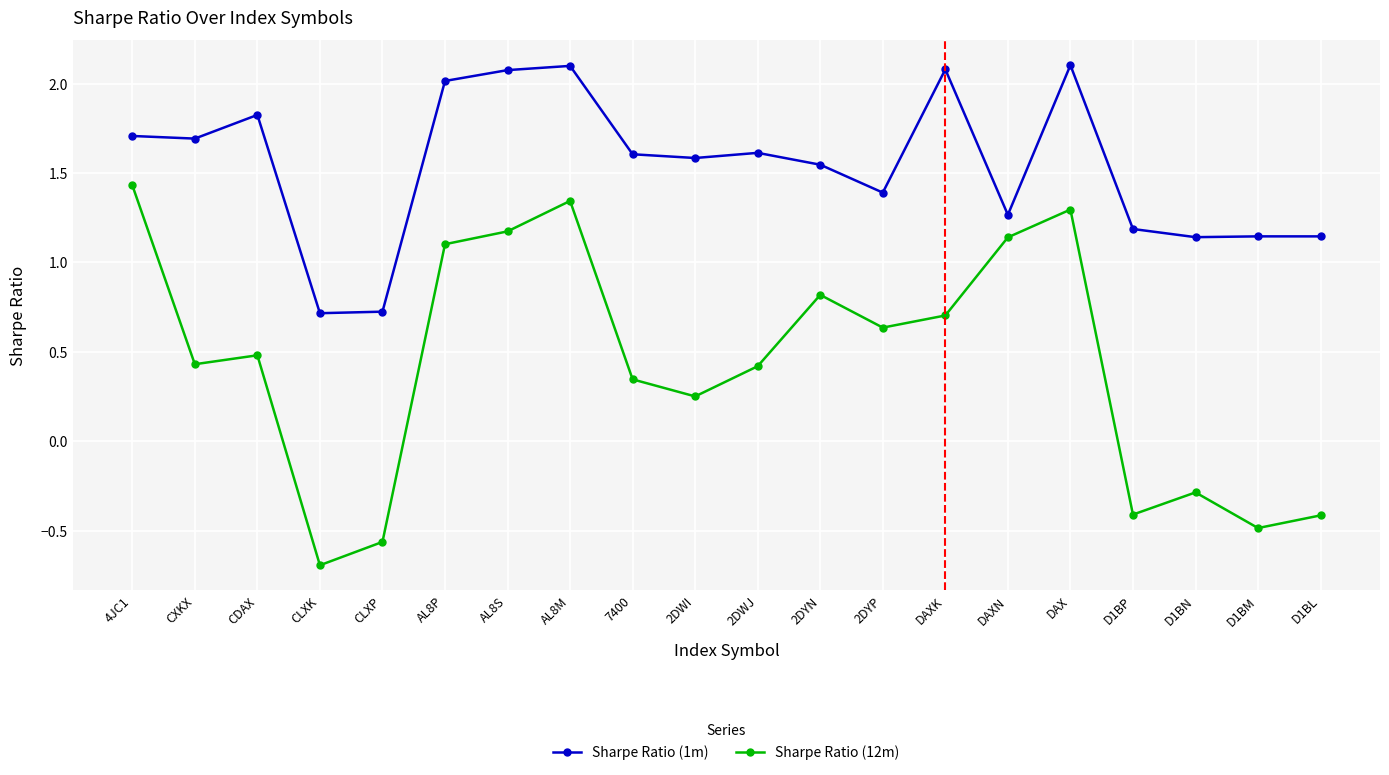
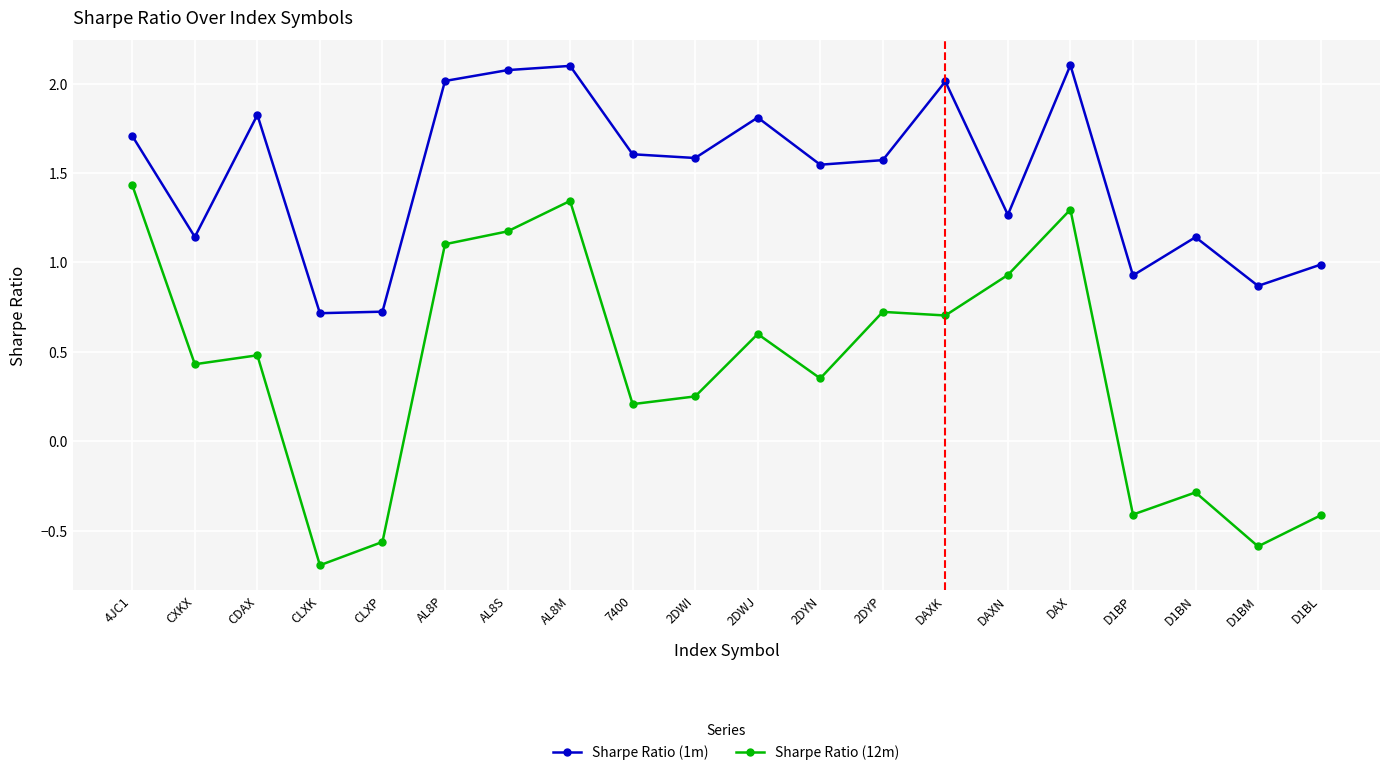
  {
    "Sharpe Ratio (1m)": {
      "4JC1": 1.71,
-     "CXKX": 1.69,
+     "CXKX": 1.14,
      "CDAX": 1.83,
      "CLXK": 0.72,
      "CLXP": 0.73,
      "AL8P": 2.02,
      "AL8S": 2.08,
      "AL8M": 2.10,
      "7400": 1.61,
      "2DWI": 1.58,
-     "2DWJ": 1.61,
+     "2DWJ": 1.81,
      "2DYN": 1.55,
-     "2DYP": 1.39,
-     "DAXK": 2.08,
+     "2DYP": 1.57,
+     "DAXK": 2.01,
      "DAXN": 1.27,
      "DAX": 2.10,
-     "D1BP": 1.19,
+     "D1BP": 0.93,
      "D1BN": 1.14,
-     "D1BM": 1.15,
-     "D1BL": 1.15
+     "D1BM": 0.87,
+     "D1BL": 0.99
    },
    "Sharpe Ratio (12m)": {
      "4JC1": 1.43,
      "CXKX": 0.43,
      "CDAX": 0.48,
      "CLXK": -0.69,
      "CLXP": -0.56,
      "AL8P": 1.10,
      "AL8S": 1.17,
      "AL8M": 1.34,
-     "7400": 0.35,
+     "7400": 0.21,
      "2DWI": 0.25,
-     "2DWJ": 0.42,
-     "2DYN": 0.82,
-     "2DYP": 0.64,
+     "2DWJ": 0.60,
+     "2DYN": 0.35,
+     "2DYP": 0.72,
      "DAXK": 0.70,
-     "DAXN": 1.14,
+     "DAXN": 0.93,
      "DAX": 1.30,
      "D1BP": -0.41,
      "D1BN": -0.29,
-     "D1BM": -0.49,
+     "D1BM": -0.59,
      "D1BL": -0.41
    }
  }
